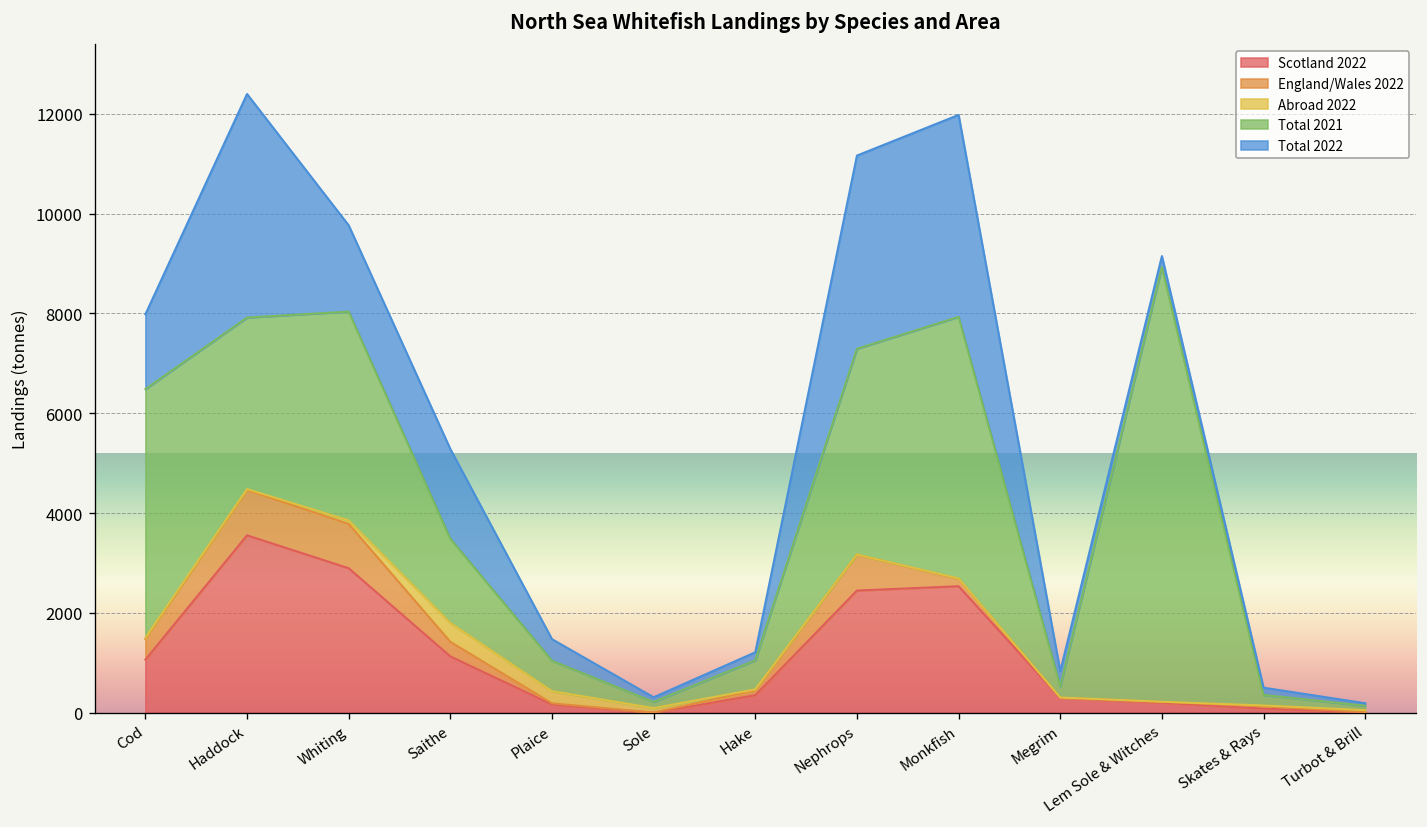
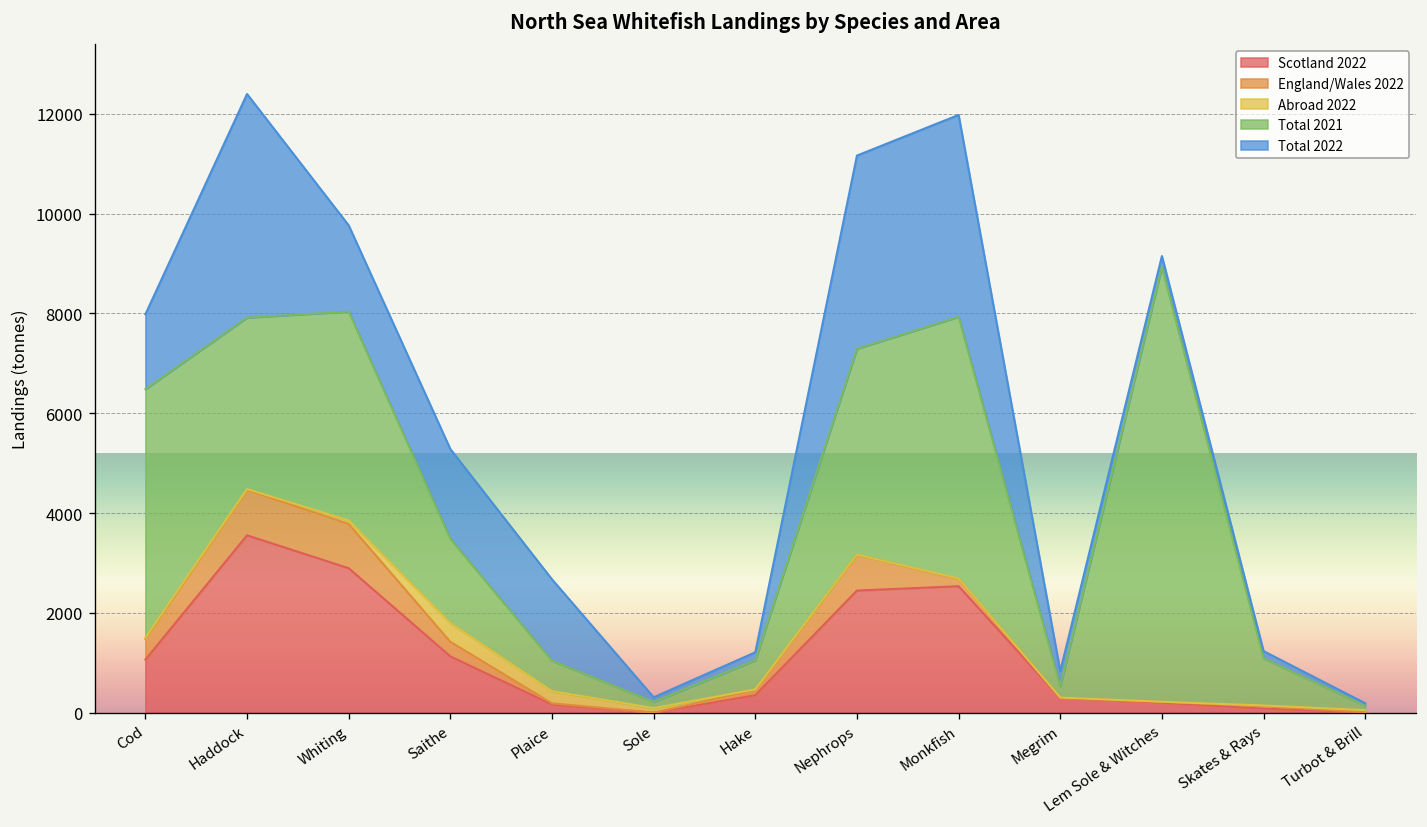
  {
    "Total 2021": {
      "Cod": 5000,
      "Haddock": 3400,
      "Whiting": 4200,
      "Saithe": 1700,
      "Plaice": 600,
      "Sole": 100,
      "Hake": 600,
      "Nephrops": 4100,
      "Monkfish": 5200,
      "Megrim": 200,
      "Lem Sole & Witches": 8700,
-     "Skates & Rays": 200
+     "Skates & Rays": 900
    },
    "Total 2022": {
      "Cod": 1500,
      "Haddock": 4500,
      "Whiting": 1700,
      "Saithe": 1800,
-     "Plaice": 400,
+     "Plaice": 1600,
      "Sole": 100,
      "Hake": 200,
      "Nephrops": 3900,
      "Monkfish": 4000,
      "Megrim": 300,
      "Lem Sole & Witches": 200,
      "Skates & Rays": 100
    }
  }
